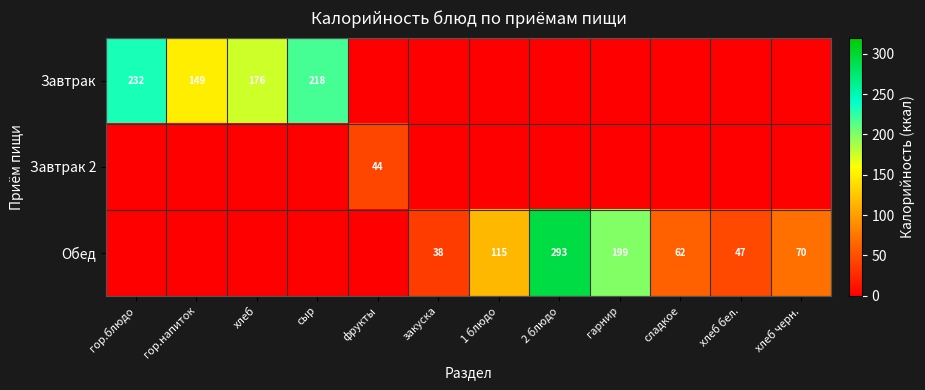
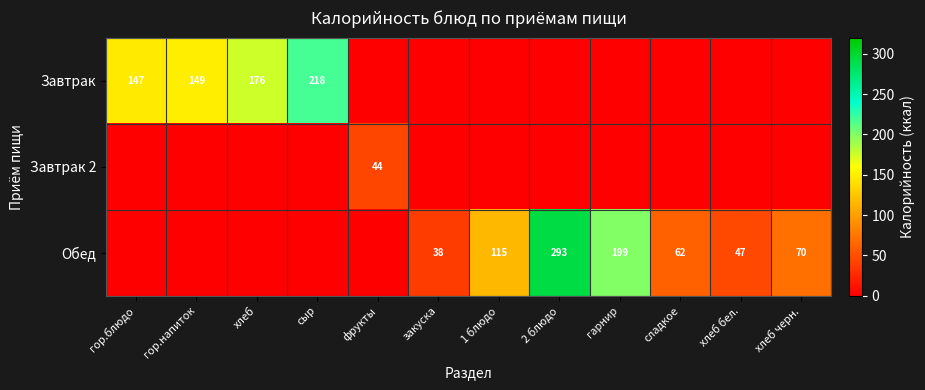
  {
    "Завтрак": {
-     "гор.блюдо": 232,
+     "гор.блюдо": 147,
      "гор.напиток": 149,
      "хлеб": 176,
      "сыр": 218
    },
    "Завтрак 2": {
      "фрукты": 44
    },
    "Обед": {
      "закуска": 38,
      "1 блюдо": 115,
      "2 блюдо": 293,
      "гарнир": 199,
      "сладкое": 62,
      "хлеб бел.": 47,
      "хлеб черн.": 70
    }
  }
